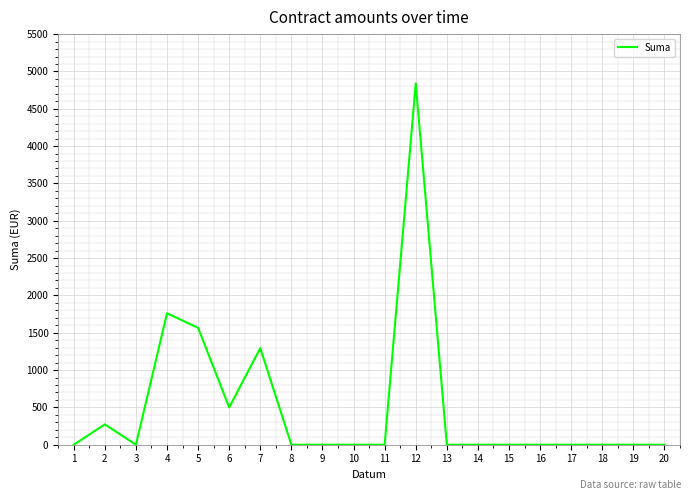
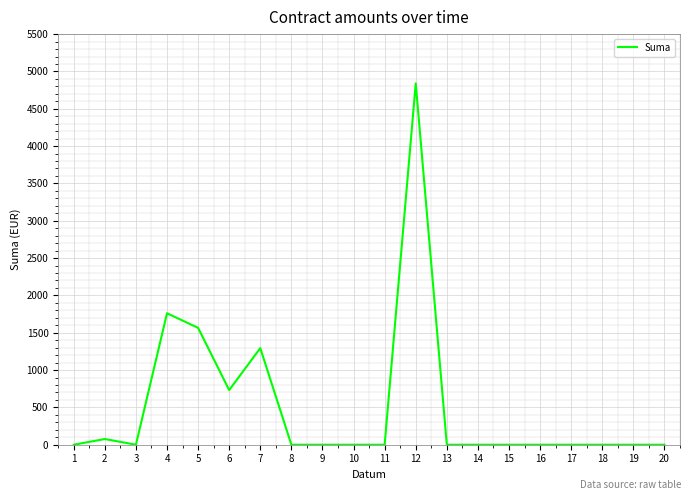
  {
    "1": 0,
-   "2": 300,
+   "2": 100,
    "3": 0,
    "4": 1800,
    "5": 1600,
-   "6": 500,
+   "6": 700,
    "7": 1300,
    "8": 0,
    "9": 0,
    "10": 0,
    "11": 0,
    "12": 4800,
    "13": 0,
    "14": 0,
    "15": 0,
    "16": 0,
    "17": 0,
    "18": 0,
    "19": 0,
    "20": 0
  }
